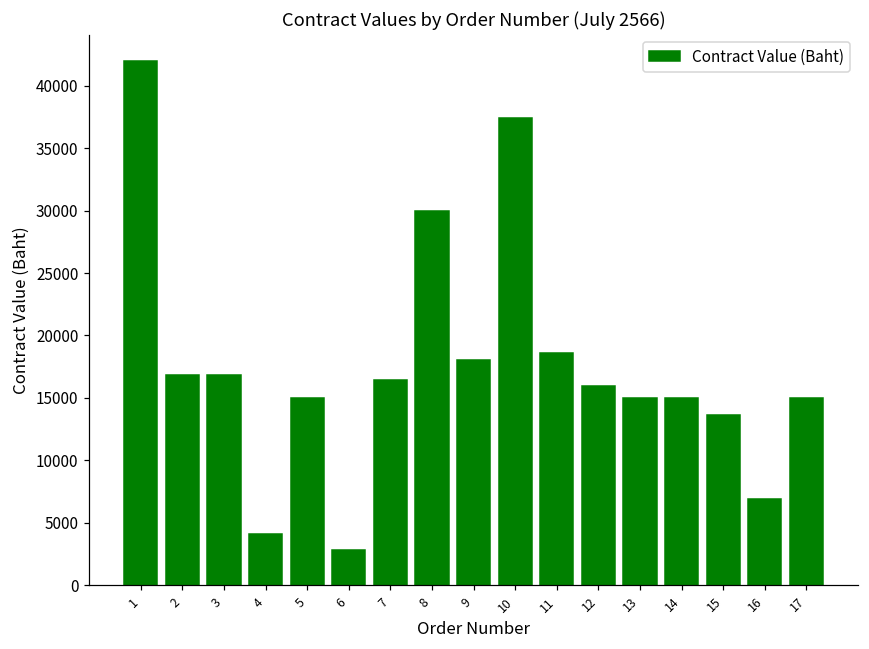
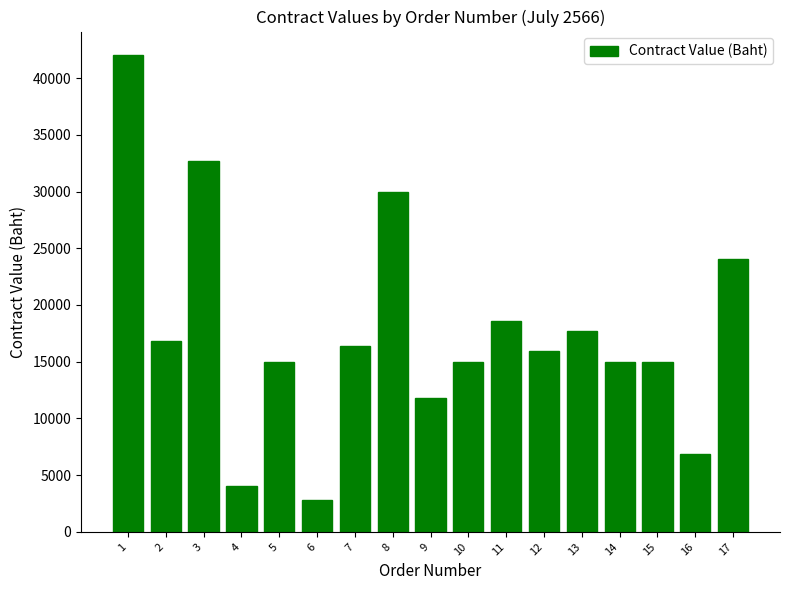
  {
    "1": 42000,
    "2": 16800,
-   "3": 16800,
+   "3": 32700,
    "4": 4100,
    "5": 15000,
    "6": 2800,
    "7": 16400,
    "8": 30000,
-   "9": 18000,
-   "10": 37500,
+   "9": 11800,
+   "10": 15000,
    "11": 18600,
    "12": 15900,
-   "13": 15000,
+   "13": 17700,
    "14": 15000,
-   "15": 13700,
+   "15": 15000,
    "16": 6900,
-   "17": 15000
+   "17": 24100
  }
